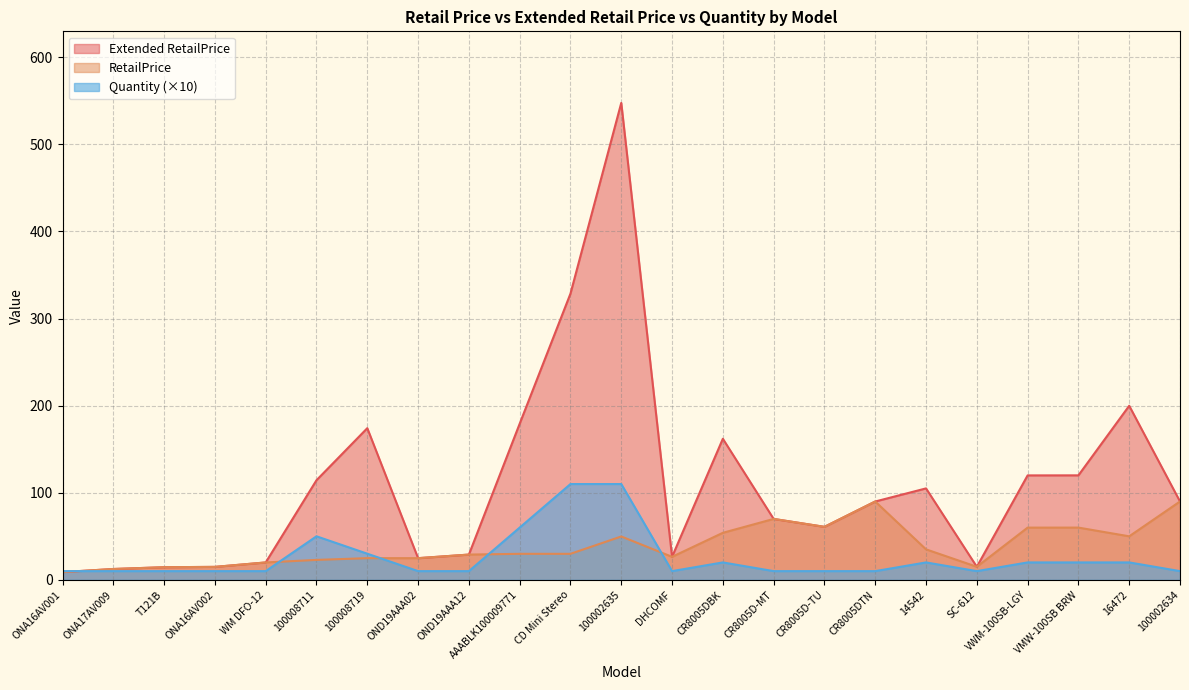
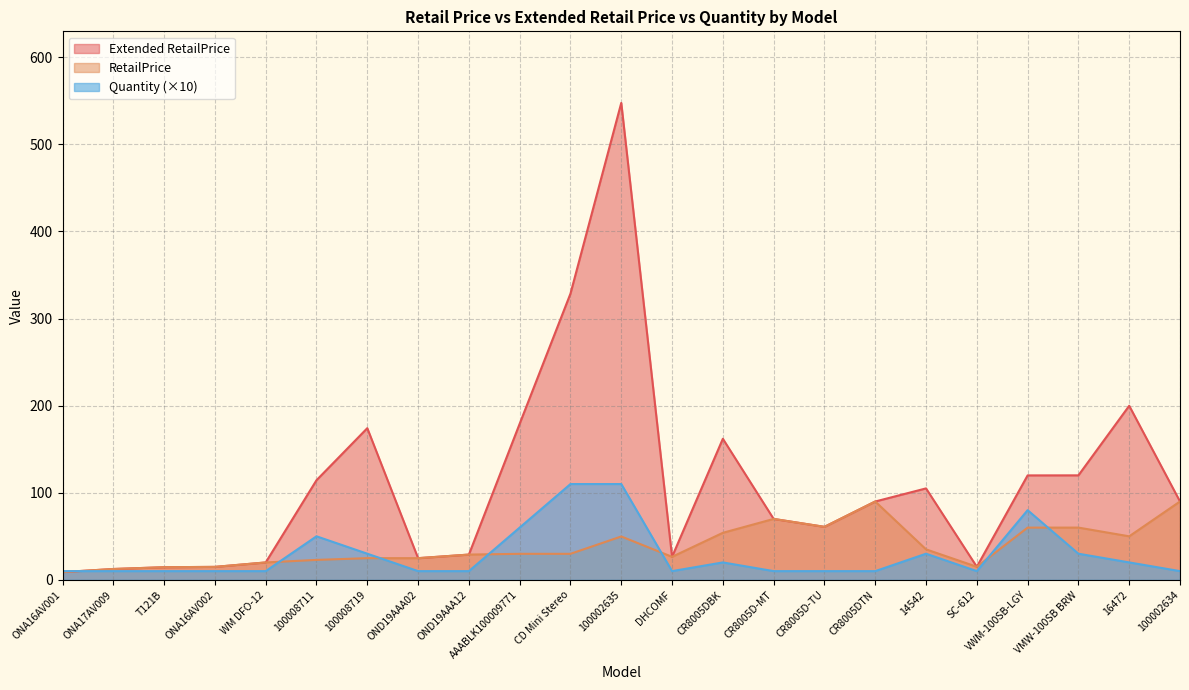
  {
    "Quantity (×10)": {
      "T121B": 10,
      "ONA16AV002": 10,
      "WM DFO-12": 10,
      "100008711": 50,
      "100008719": 30,
      "OND19AAA02": 10,
      "OND19AAA12": 10,
      "AAABLK100009771": 60,
      "CD Mini Stereo": 110,
      "100002635": 110,
      "DHCOMF": 10,
      "CR8005DBK": 20,
      "CR8005D-MT": 10,
      "CR8005D-TU": 10,
      "CR8005DTN": 10,
-     "14542": 20,
+     "14542": 30,
      "SC-612": 10,
-     "VWM-100SB-LGY": 20,
-     "VMW-100SB BRW": 20,
+     "VWM-100SB-LGY": 80,
+     "VMW-100SB BRW": 30,
      "16472": 20,
      "100002634": 10
    }
  }
